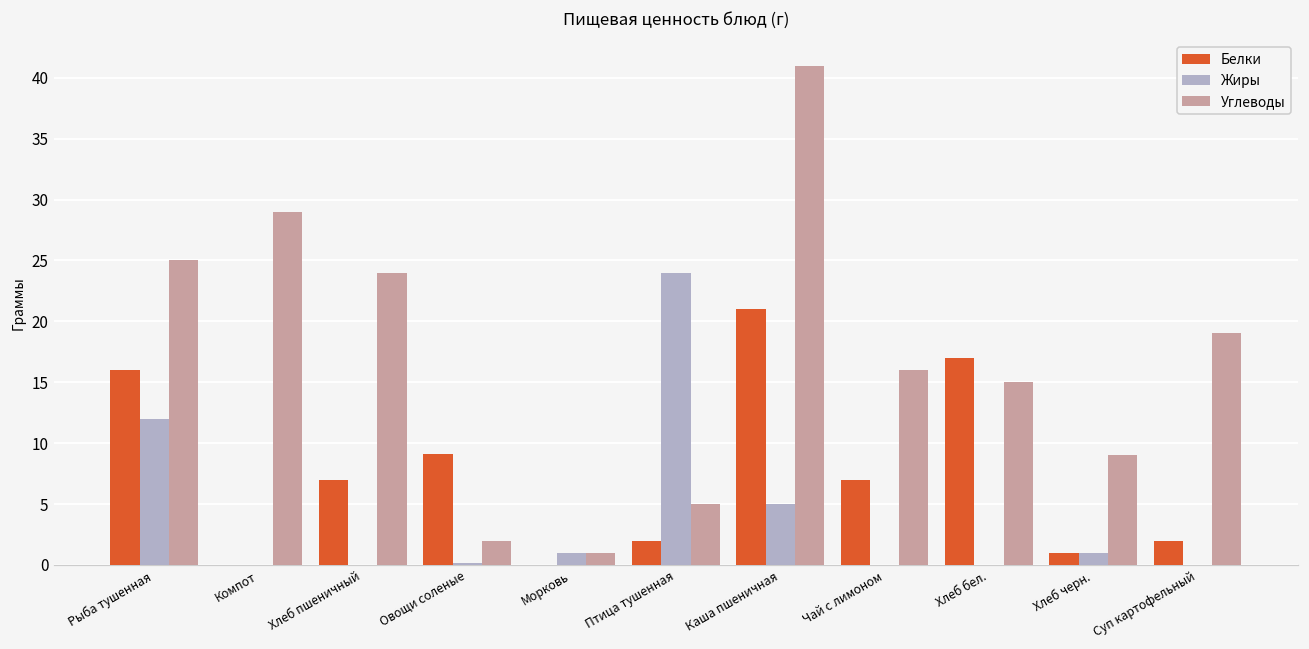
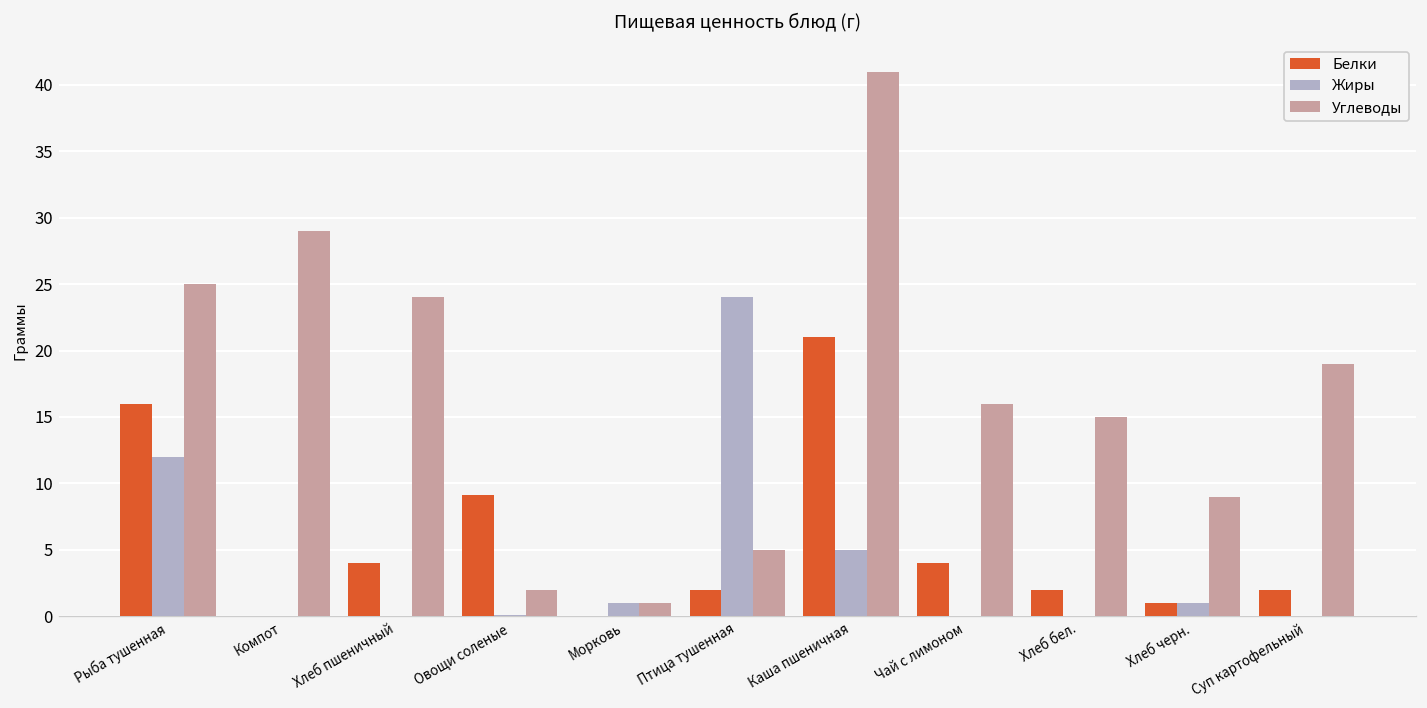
  {
    "Белки": {
      "Рыба тушенная": 16,
      "Компот": 0,
-     "Хлеб пшеничный": 7,
+     "Хлеб пшеничный": 4,
      "Овощи соленые": 9,
      "Морковь": 0,
      "Птица тушенная": 2,
      "Каша пшеничная": 21,
-     "Чай с лимоном": 7,
-     "Хлеб бел.": 17,
+     "Чай с лимоном": 4,
+     "Хлеб бел.": 2,
      "Хлеб черн.": 1,
      "Суп картофельный": 2
    }
  }
